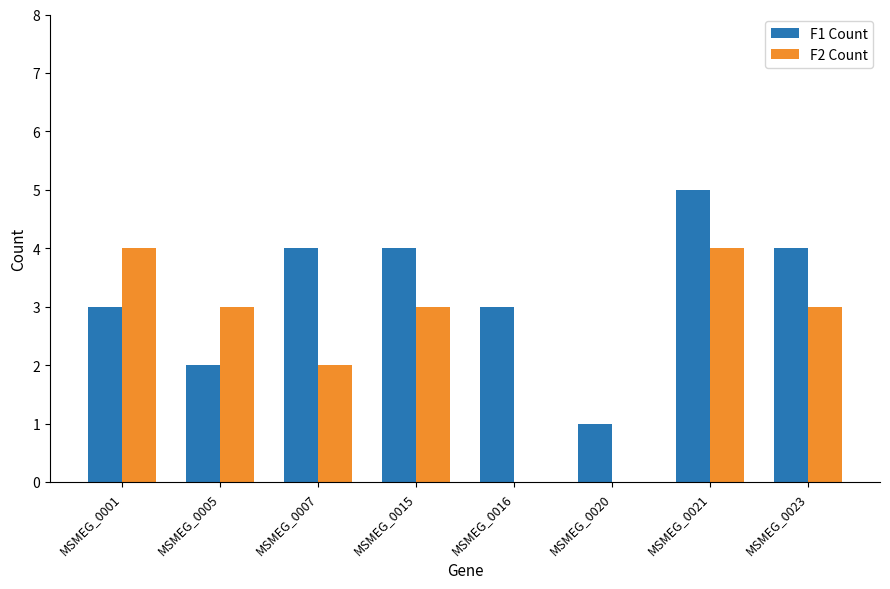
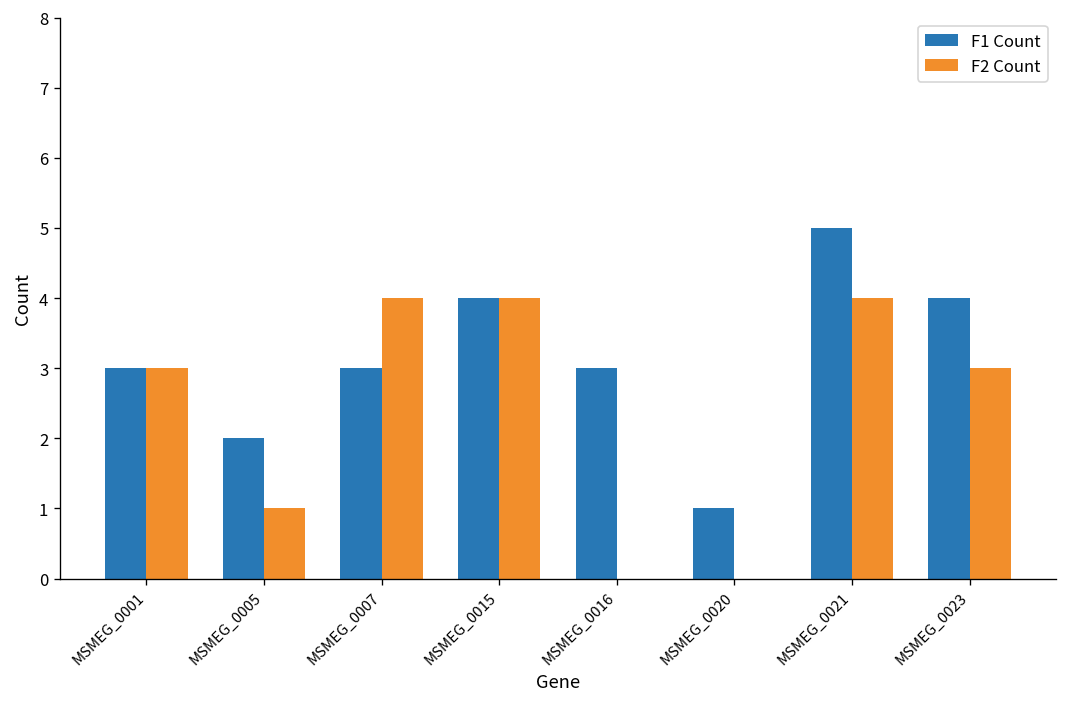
  {
    "F1 Count": {
      "MSMEG_0001": 3,
      "MSMEG_0005": 2,
-     "MSMEG_0007": 4,
+     "MSMEG_0007": 3,
      "MSMEG_0015": 4,
      "MSMEG_0016": 3,
      "MSMEG_0020": 1,
      "MSMEG_0021": 5,
      "MSMEG_0023": 4
    },
    "F2 Count": {
-     "MSMEG_0001": 4,
-     "MSMEG_0005": 3,
-     "MSMEG_0007": 2,
-     "MSMEG_0015": 3,
+     "MSMEG_0001": 3,
+     "MSMEG_0005": 1,
+     "MSMEG_0007": 4,
+     "MSMEG_0015": 4,
      "MSMEG_0016": 0,
      "MSMEG_0020": 0,
      "MSMEG_0021": 4,
      "MSMEG_0023": 3
    }
  }
